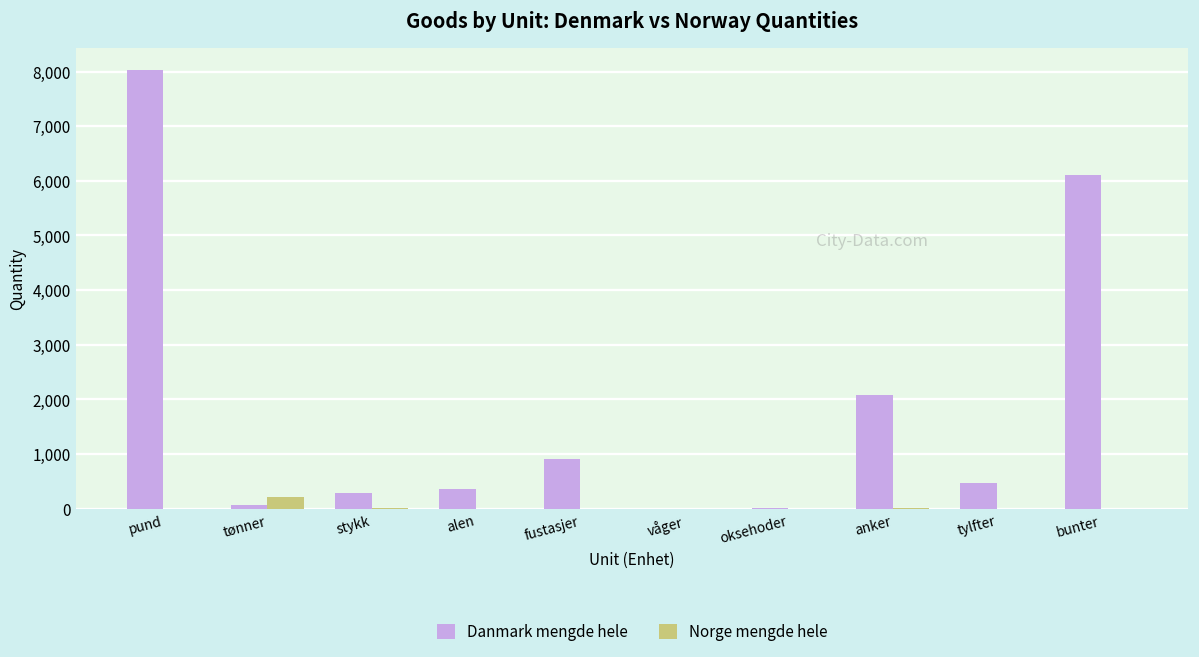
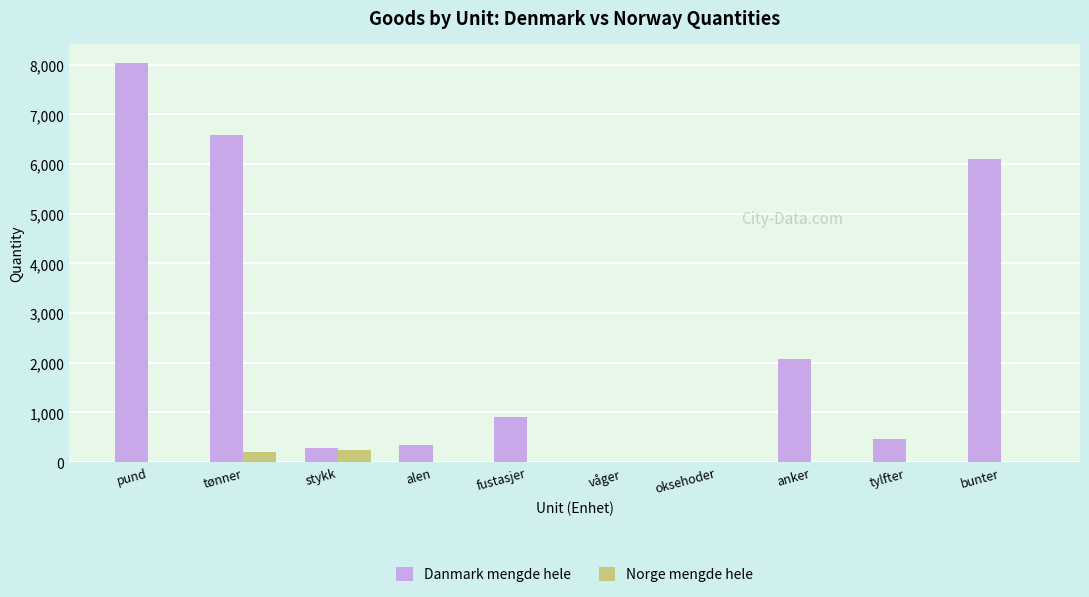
  {
    "Danmark mengde hele": {
      "pund": "8,000",
-     "tønner": "100",
+     "tønner": "6,600",
      "stykk": "300",
      "alen": "400",
      "fustasjer": "900",
      "våger": "0",
      "anker": "2,100",
      "tylfter": "500",
      "bunter": "6,100"
    },
    "Norge mengde hele": {
      "pund": "0",
      "tønner": "200",
-     "stykk": "0",
+     "stykk": "300",
      "alen": "0",
      "oksehoder": "0",
      "tylfter": "0",
      "bunter": "0"
    }
  }
